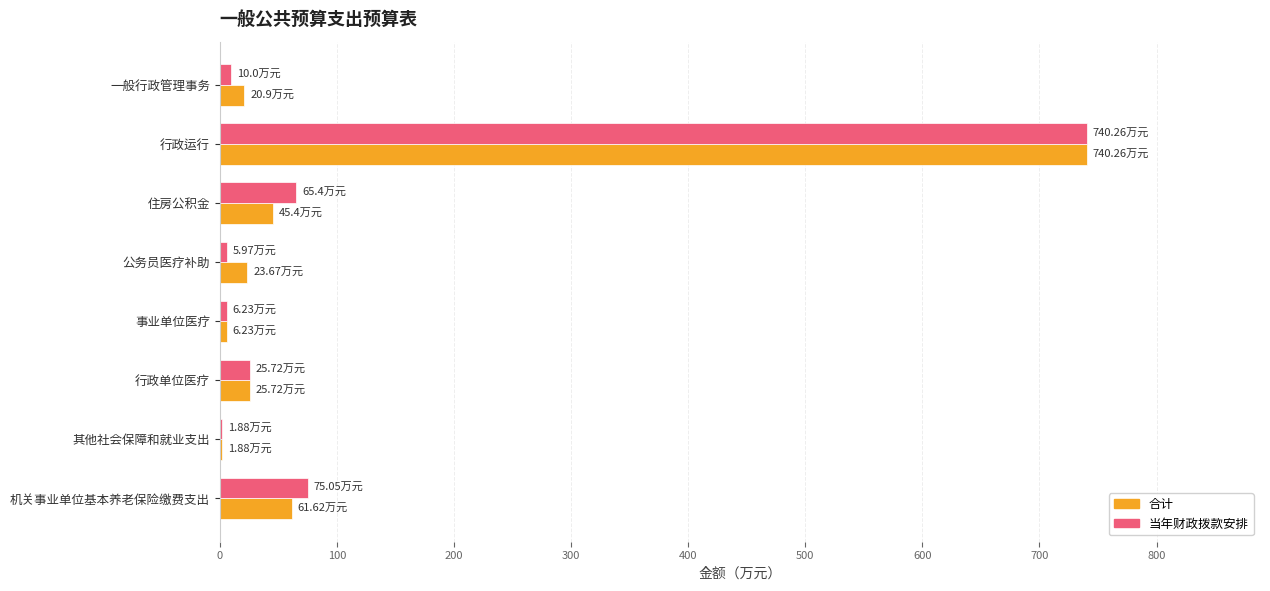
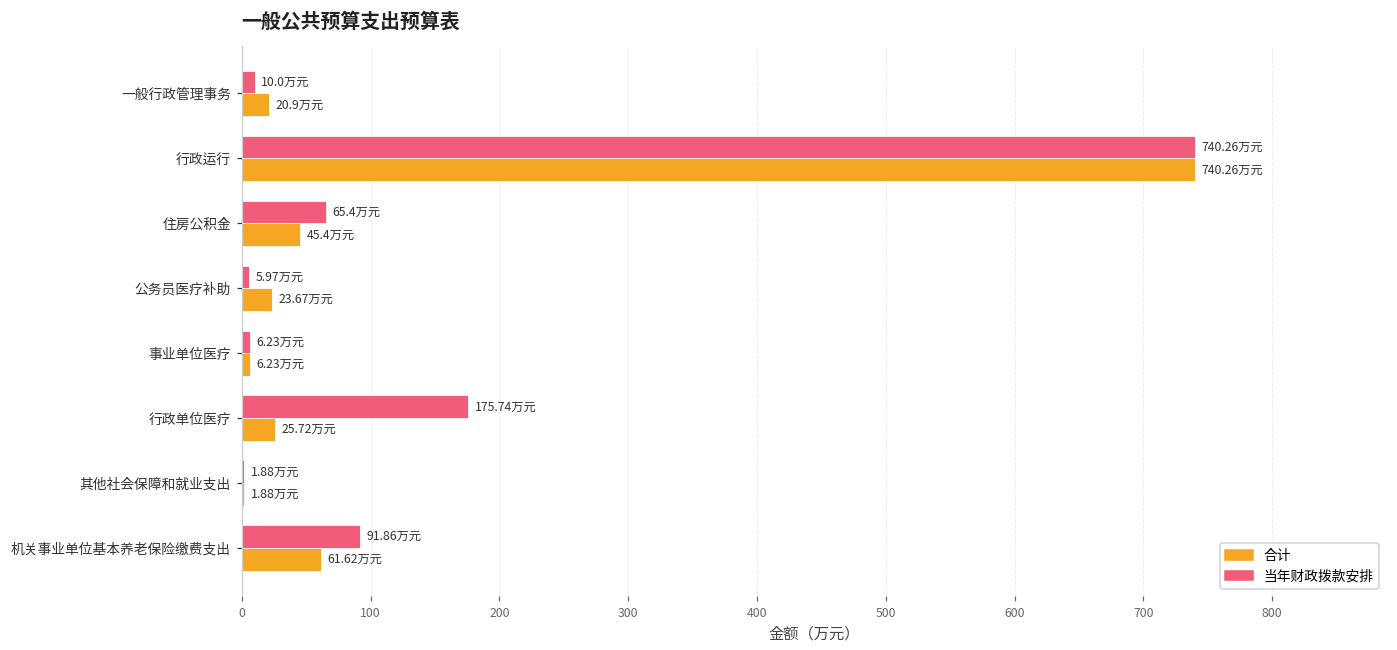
  {
    "合计": {
      "一般行政管理事务": 20.9,
      "行政运行": 740.26,
      "住房公积金": 45.4,
      "公务员医疗补助": 23.67,
      "事业单位医疗": 6.23,
      "行政单位医疗": 25.72,
      "其他社会保障和就业支出": 1.88,
      "机关事业单位基本养老保险缴费支出": 61.62
    },
    "当年财政拨款安排": {
      "一般行政管理事务": 10.0,
      "行政运行": 740.26,
      "住房公积金": 65.4,
      "公务员医疗补助": 5.97,
      "事业单位医疗": 6.23,
-     "行政单位医疗": 25.72,
+     "行政单位医疗": 175.74,
      "其他社会保障和就业支出": 1.88,
-     "机关事业单位基本养老保险缴费支出": 75.05
+     "机关事业单位基本养老保险缴费支出": 91.86
    }
  }
